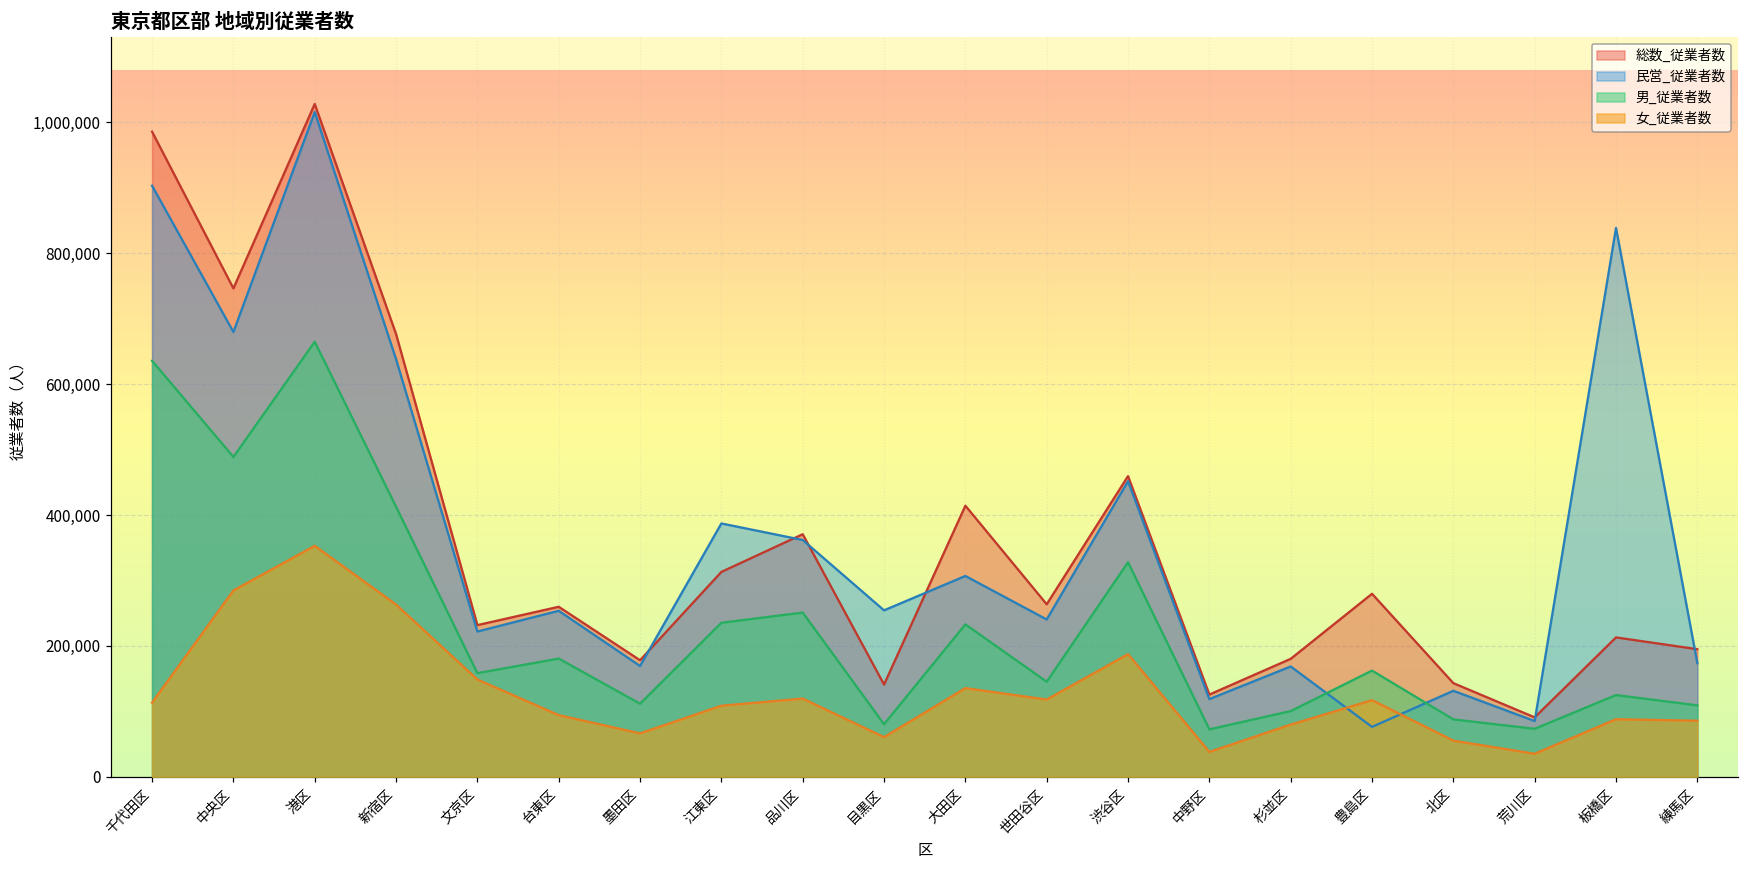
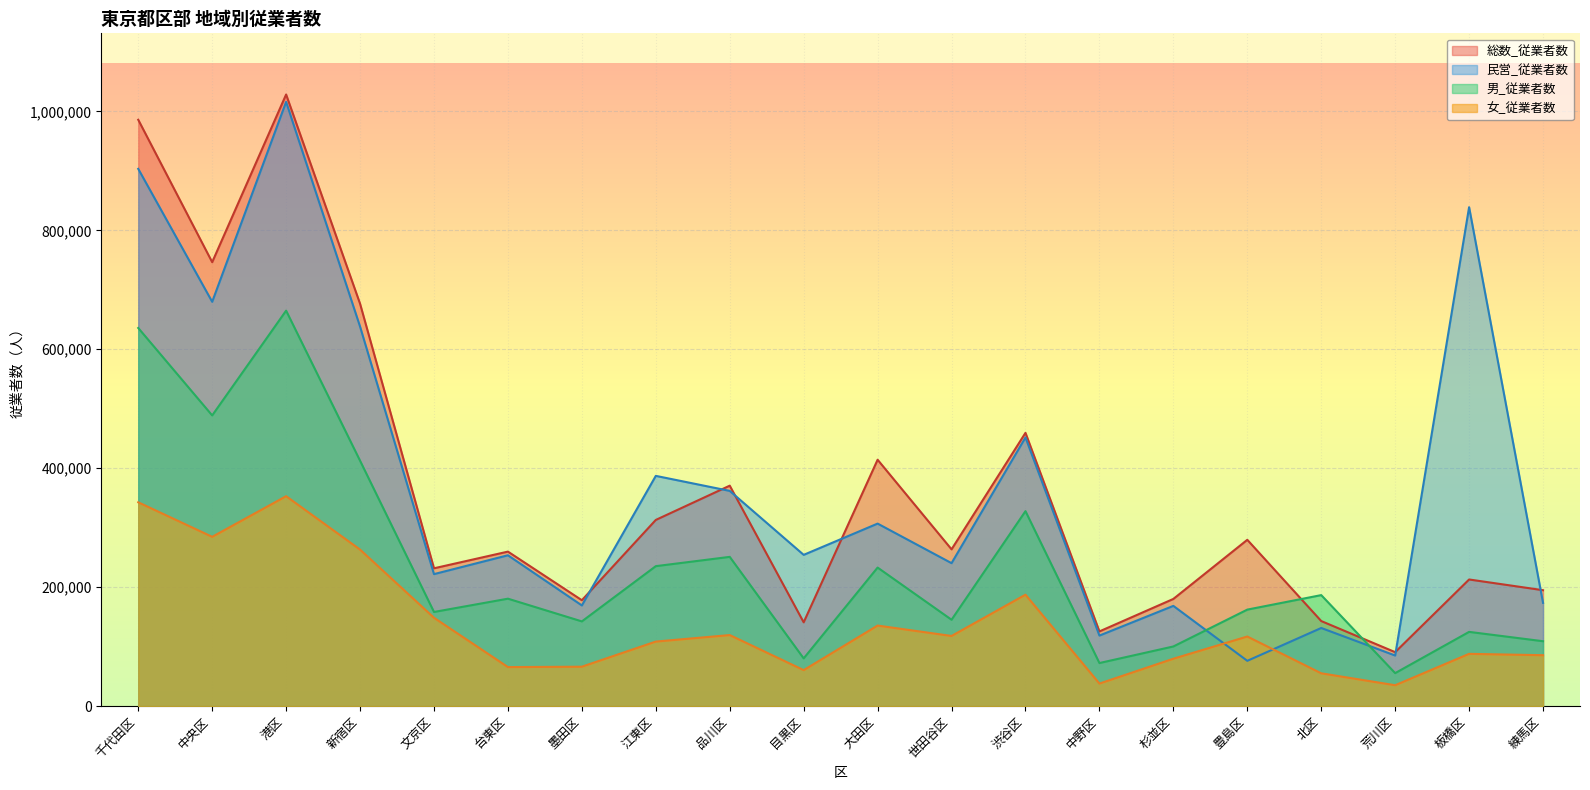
  {
    "総数_従業者数": {
      "千代田区": "990,000",
      "中央区": "750,000",
      "港区": "1,030,000",
      "新宿区": "680,000",
      "文京区": "230,000",
      "台東区": "260,000",
      "墨田区": "180,000",
      "江東区": "310,000",
      "品川区": "370,000",
      "目黒区": "140,000",
      "大田区": "410,000",
      "世田谷区": "260,000",
      "渋谷区": "460,000",
      "中野区": "130,000",
      "杉並区": "180,000",
      "豊島区": "280,000",
      "北区": "140,000",
      "荒川区": "90,000",
      "板橋区": "210,000",
      "練馬区": "190,000"
    },
    "民営_従業者数": {
      "千代田区": "900,000",
      "中央区": "680,000",
      "港区": "1,020,000",
      "新宿区": "640,000",
      "文京区": "220,000",
      "台東区": "250,000",
      "墨田区": "170,000",
      "江東区": "390,000",
      "品川区": "360,000",
      "目黒区": "250,000",
      "大田区": "310,000",
      "世田谷区": "240,000",
      "渋谷区": "450,000",
      "中野区": "120,000",
      "杉並区": "170,000",
      "豊島区": "80,000",
      "北区": "130,000",
      "荒川区": "90,000",
      "板橋区": "840,000",
      "練馬区": "170,000"
    },
    "男_従業者数": {
      "千代田区": "640,000",
      "中央区": "490,000",
      "港区": "660,000",
      "新宿区": "410,000",
      "文京区": "160,000",
      "台東区": "180,000",
-     "墨田区": "110,000",
+     "墨田区": "140,000",
      "江東区": "240,000",
      "品川区": "250,000",
      "目黒区": "80,000",
      "大田区": "230,000",
      "世田谷区": "150,000",
      "渋谷区": "330,000",
      "中野区": "70,000",
      "杉並区": "100,000",
      "豊島区": "160,000",
-     "北区": "90,000",
-     "荒川区": "70,000",
+     "北区": "190,000",
+     "荒川区": "60,000",
      "板橋区": "120,000",
      "練馬区": "110,000"
    },
    "女_従業者数": {
-     "千代田区": "110,000",
+     "千代田区": "340,000",
      "中央区": "280,000",
      "港区": "350,000",
      "新宿区": "260,000",
      "文京区": "150,000",
-     "台東区": "90,000",
+     "台東区": "70,000",
      "墨田区": "70,000",
      "江東区": "110,000",
      "品川区": "120,000",
      "目黒区": "60,000",
      "大田区": "140,000",
      "世田谷区": "120,000",
      "渋谷区": "190,000",
      "中野区": "40,000",
      "杉並区": "80,000",
      "豊島区": "120,000",
      "北区": "60,000",
      "荒川区": "40,000",
      "板橋区": "90,000",
      "練馬区": "90,000"
    }
  }
